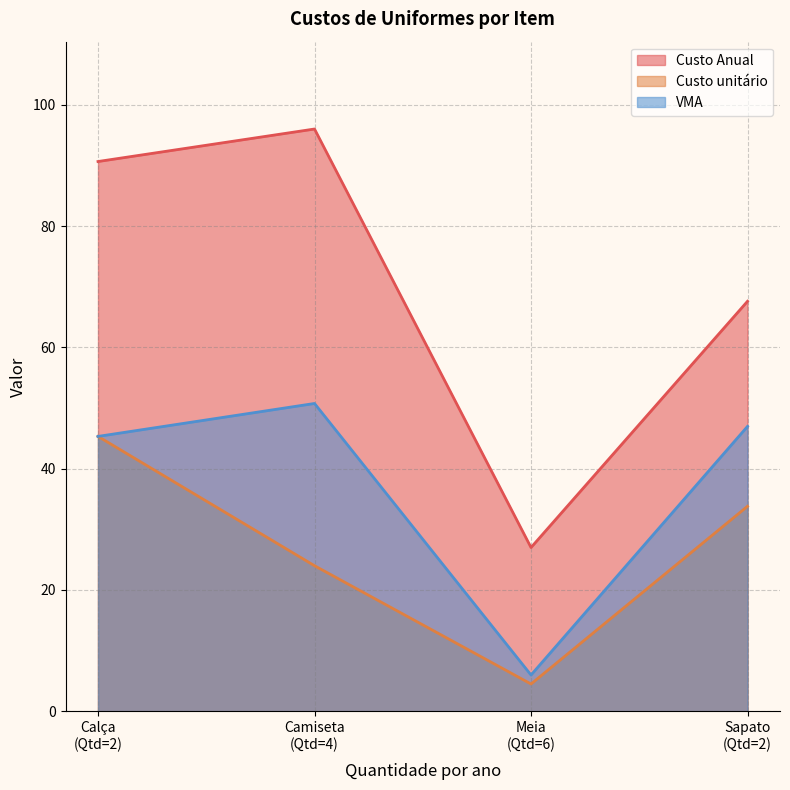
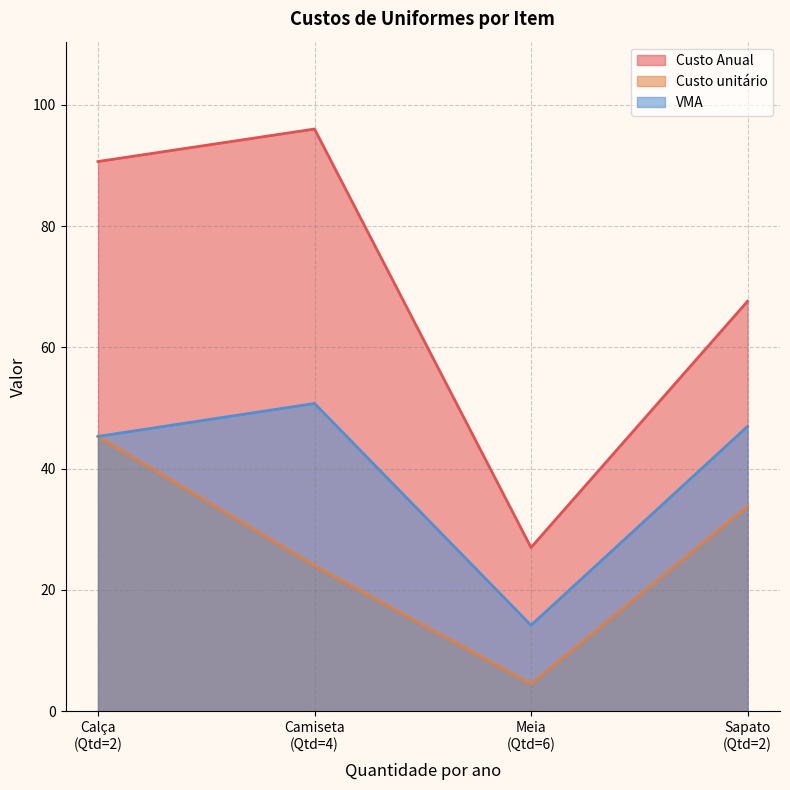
  {
    "VMA": {
      "Camiseta (Qtd=4)": 51,
-     "Meia (Qtd=6)": 6,
+     "Meia (Qtd=6)": 14,
      "Sapato (Qtd=2)": 47
    }
  }
